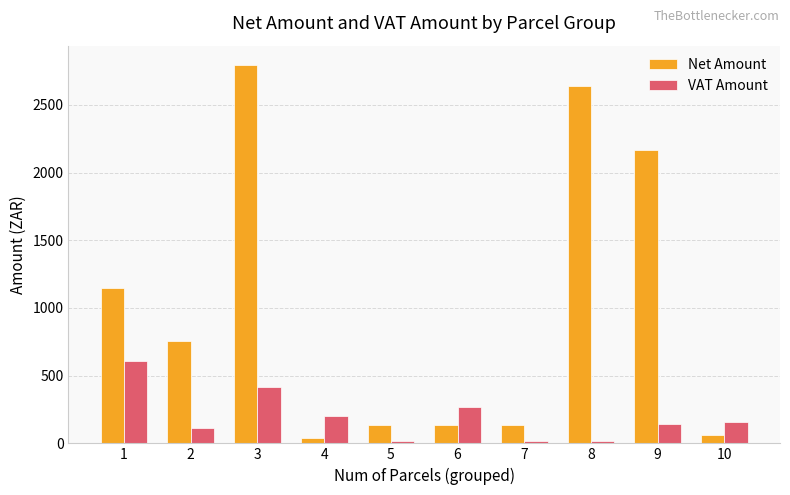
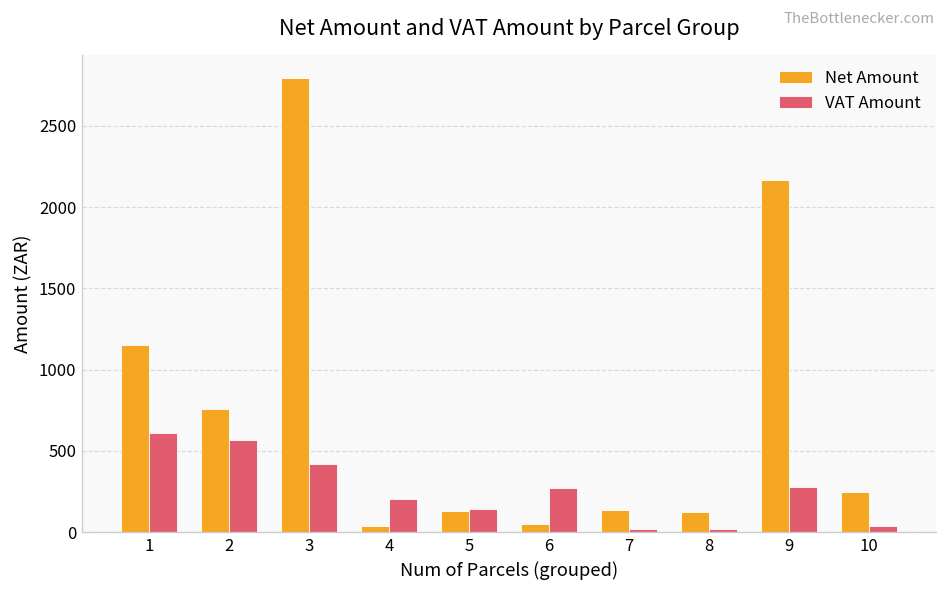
  {
    "Net Amount": {
      "1": 1150,
      "2": 760,
      "3": 2800,
      "4": 40,
      "5": 130,
-     "6": 130,
+     "6": 50,
      "7": 130,
-     "8": 2640,
+     "8": 120,
      "9": 2170,
-     "10": 60
+     "10": 240
    },
    "VAT Amount": {
      "1": 610,
-     "2": 110,
+     "2": 570,
      "3": 420,
      "4": 200,
-     "5": 20,
+     "5": 140,
      "6": 270,
      "7": 20,
-     "9": 140,
-     "10": 160
+     "9": 270,
+     "10": 40
    }
  }
